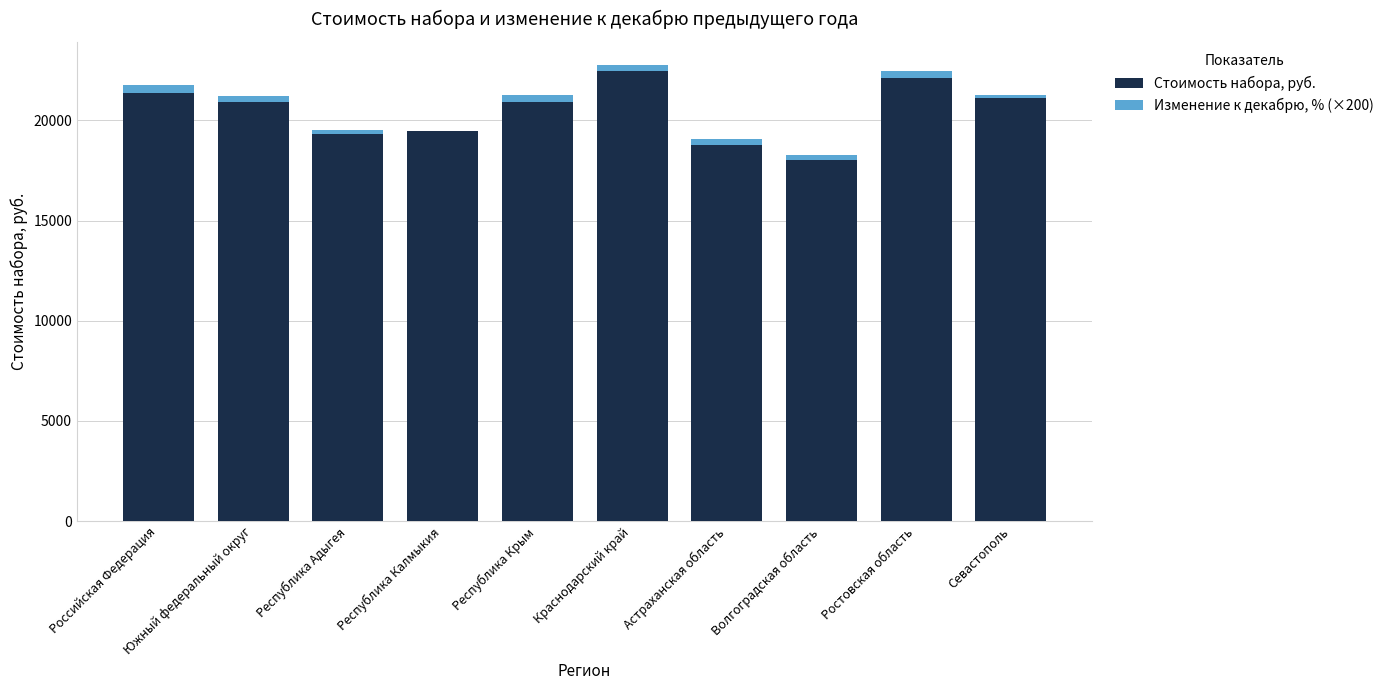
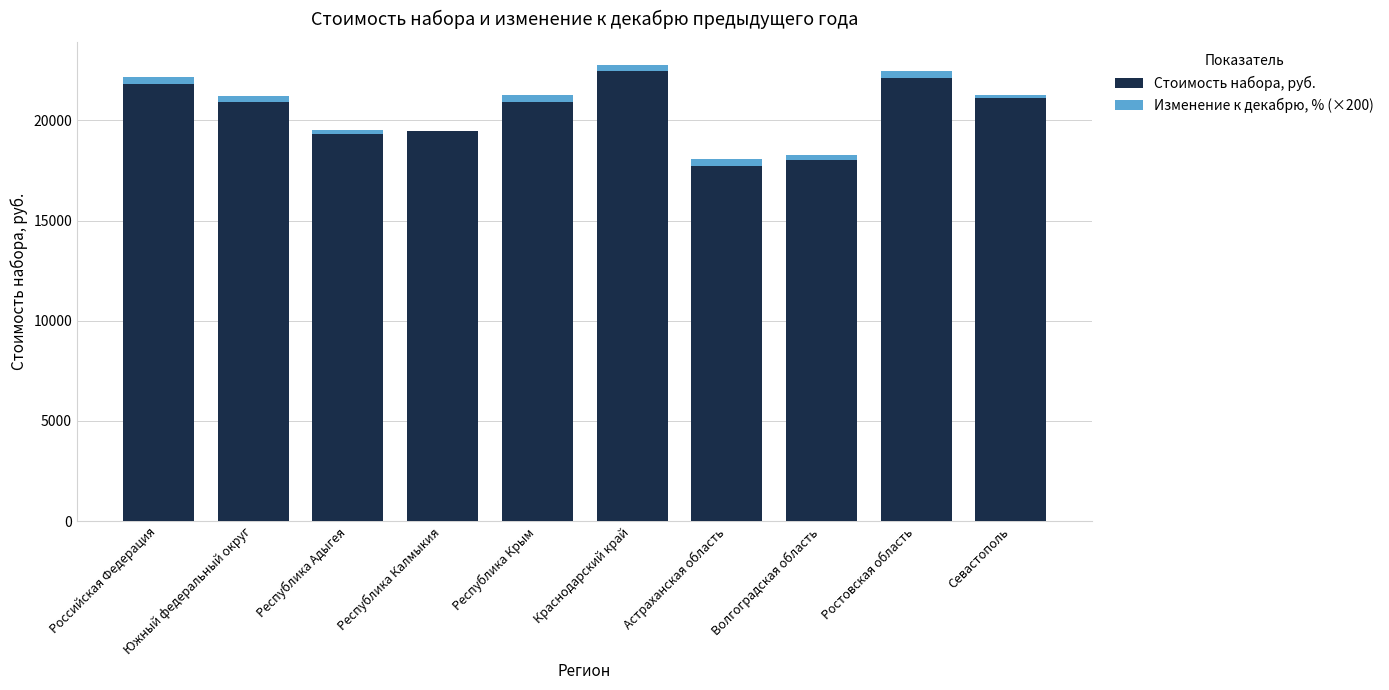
  {
    "Стоимость набора, руб.": {
-     "Российская Федерация": 21400,
+     "Российская Федерация": 21800,
      "Южный федеральный округ": 20900,
      "Республика Адыгея": 19300,
      "Республика Калмыкия": 19400,
      "Республика Крым": 20900,
      "Краснодарский край": 22500,
-     "Астраханская область": 18800,
+     "Астраханская область": 17700,
      "Волгоградская область": 18000,
      "Ростовская область": 22100,
      "Севастополь": 21100
    },
    "Изменение к декабрю, % (×200)": {
      "Российская Федерация": 400,
      "Южный федеральный округ": 300,
      "Республика Адыгея": 200,
      "Республика Калмыкия": 0,
      "Республика Крым": 400,
      "Краснодарский край": 300,
      "Астраханская область": 300,
      "Волгоградская область": 300,
      "Ростовская область": 300,
      "Севастополь": 100
    }
  }
